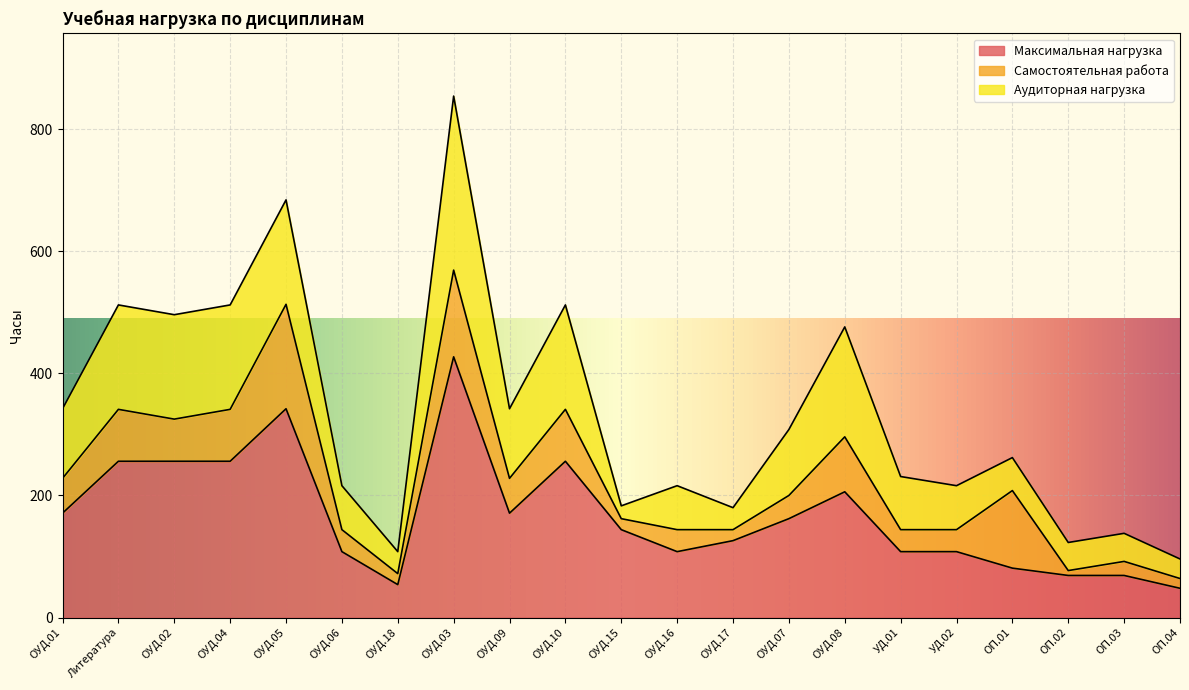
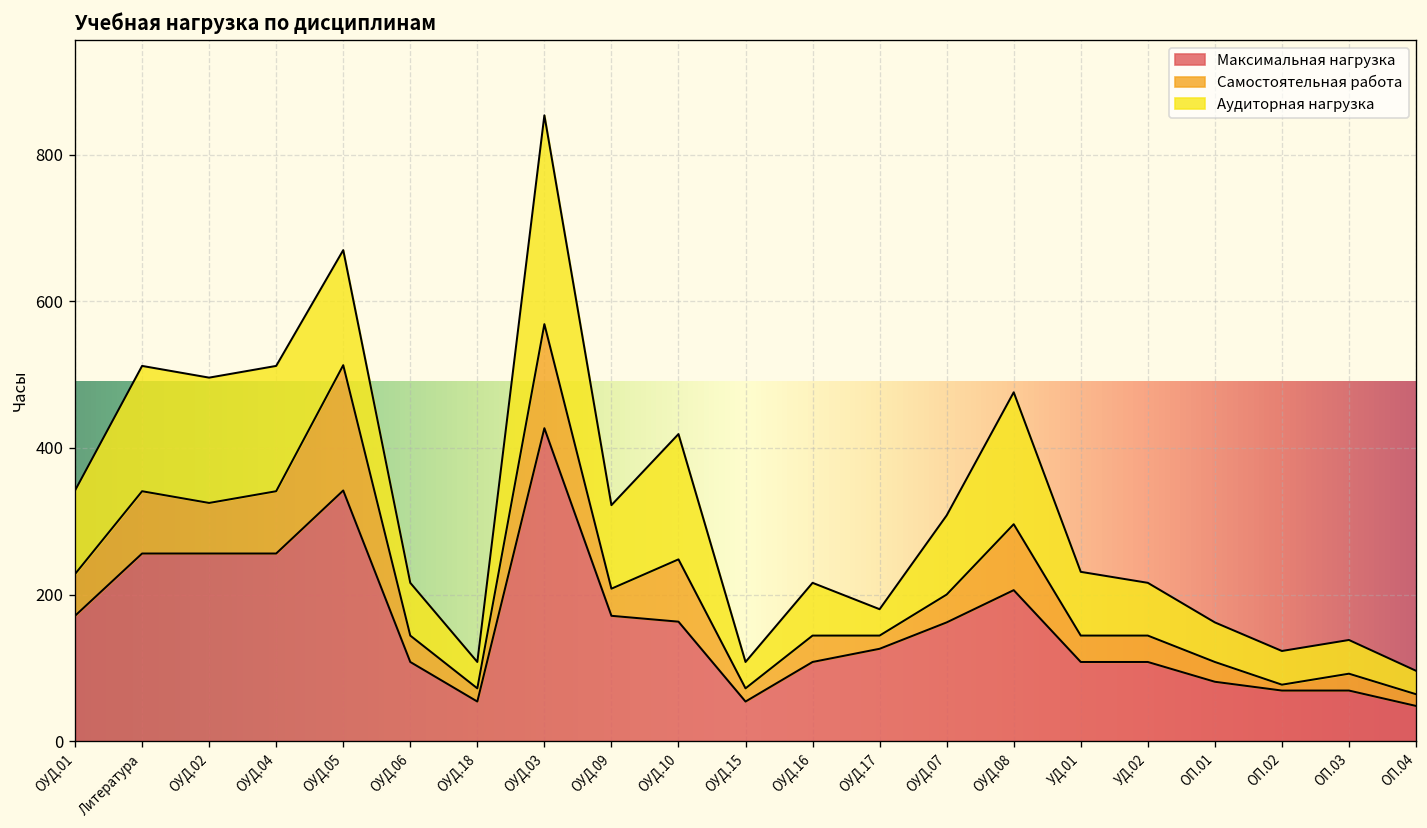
  {
    "Максимальная нагрузка": {
      "ОУД.01": 170,
      "Литература": 260,
      "ОУД.02": 260,
      "ОУД.04": 260,
      "ОУД.05": 340,
      "ОУД.06": 110,
      "ОУД.18": 50,
      "ОУД.03": 430,
      "ОУД.09": 170,
-     "ОУД.10": 260,
-     "ОУД.15": 140,
+     "ОУД.10": 160,
+     "ОУД.15": 50,
      "ОУД.16": 110,
      "ОУД.17": 130,
      "ОУД.07": 160,
      "ОУД.08": 210,
      "УД.01": 110,
      "УД.02": 110,
      "ОП.01": 80,
      "ОП.02": 70,
      "ОП.03": 70,
      "ОП.04": 50
    },
    "Самостоятельная работа": {
      "ОУД.01": 60,
      "Литература": 90,
      "ОУД.02": 70,
      "ОУД.04": 90,
      "ОУД.05": 170,
      "ОУД.06": 40,
      "ОУД.18": 20,
      "ОУД.03": 140,
-     "ОУД.09": 60,
+     "ОУД.09": 40,
      "ОУД.10": 90,
      "ОУД.15": 20,
      "ОУД.16": 40,
      "ОУД.17": 20,
      "ОУД.07": 40,
      "ОУД.08": 90,
      "УД.01": 40,
      "УД.02": 40,
-     "ОП.01": 130,
+     "ОП.01": 30,
      "ОП.02": 10,
      "ОП.03": 20,
      "ОП.04": 20
    },
    "Аудиторная нагрузка": {
      "ОУД.01": 110,
      "Литература": 170,
      "ОУД.02": 170,
      "ОУД.04": 170,
-     "ОУД.05": 170,
+     "ОУД.05": 160,
      "ОУД.06": 70,
      "ОУД.18": 40,
      "ОУД.03": 290,
      "ОУД.09": 110,
      "ОУД.10": 170,
-     "ОУД.15": 20,
+     "ОУД.15": 40,
      "ОУД.16": 70,
      "ОУД.17": 40,
      "ОУД.07": 110,
      "ОУД.08": 180,
      "УД.01": 90,
      "УД.02": 70,
      "ОП.01": 50,
      "ОП.02": 50,
      "ОП.03": 50,
      "ОП.04": 30
    }
  }
